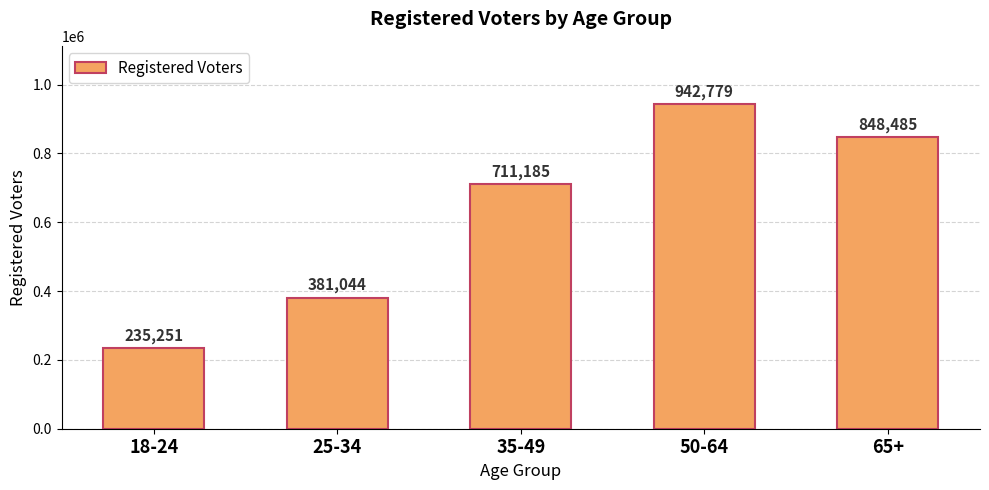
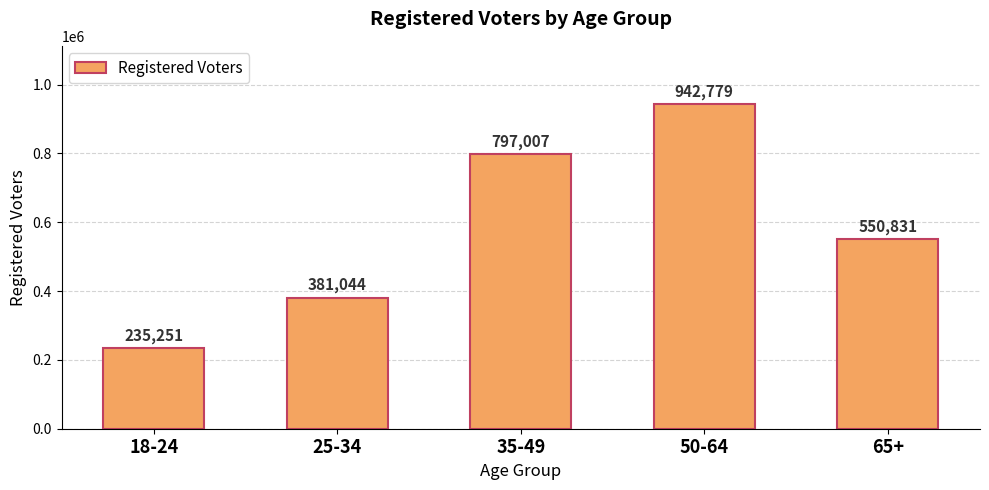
  {
    "18-24": "235,251",
    "25-34": "381,044",
-   "35-49": "711,185",
+   "35-49": "797,007",
    "50-64": "942,779",
-   "65+": "848,485"
+   "65+": "550,831"
  }
